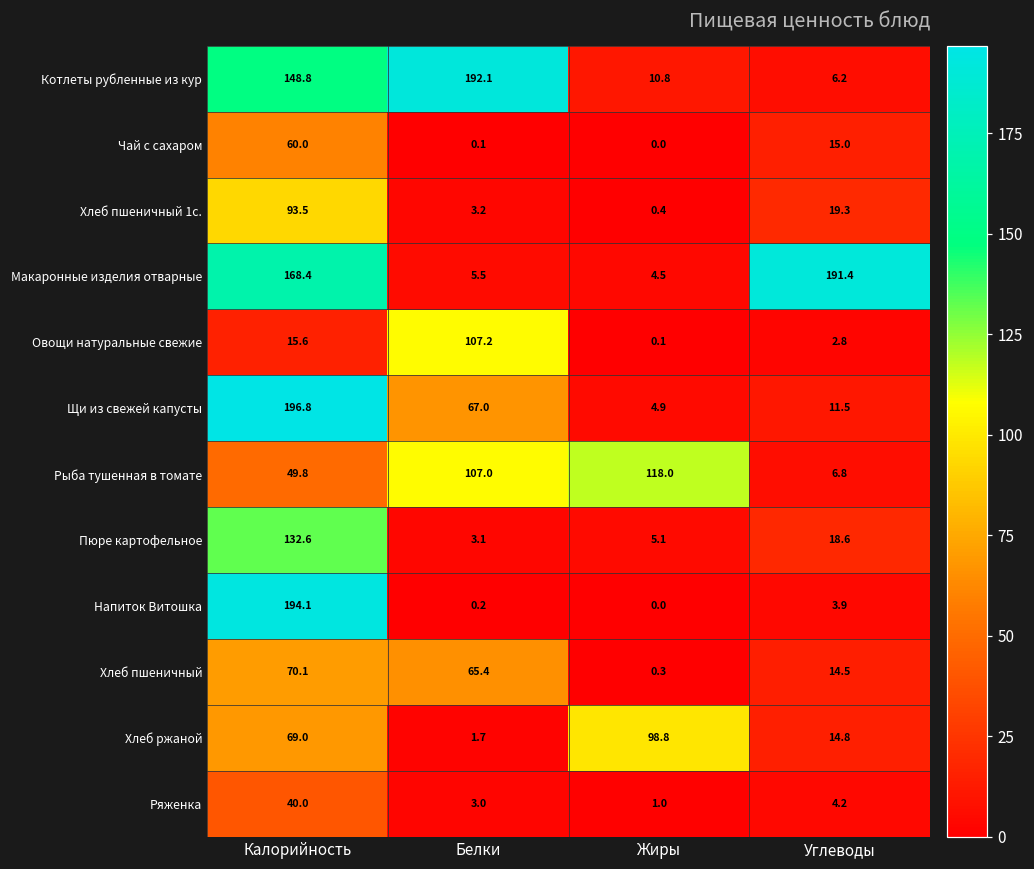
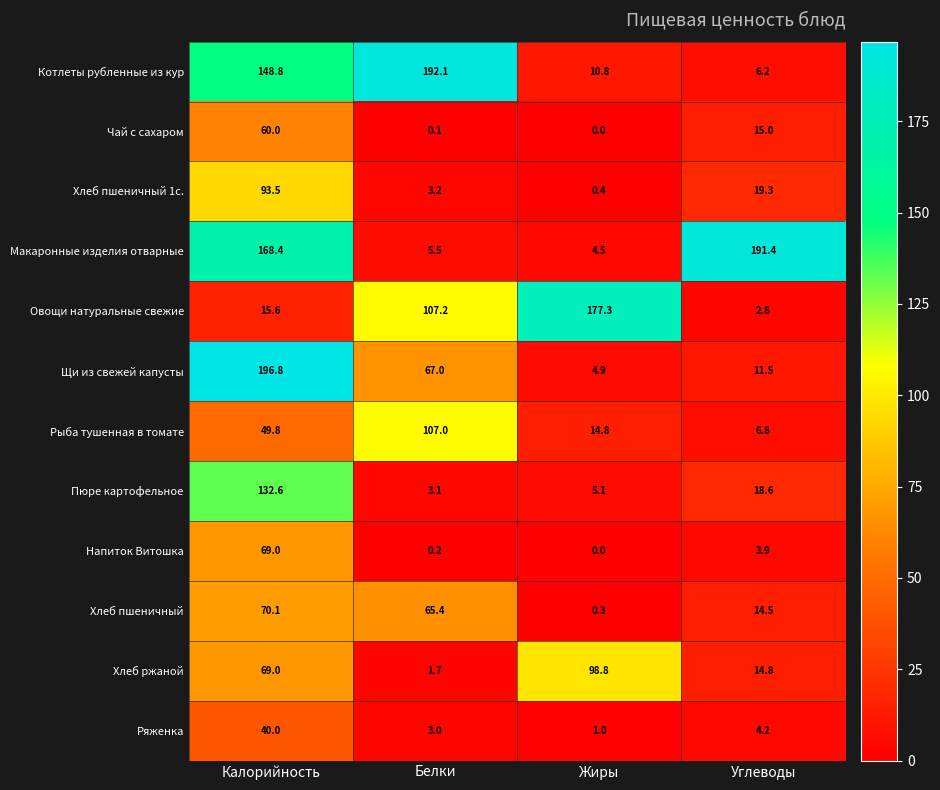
  {
    "Котлеты рубленные из кур": {
      "Калорийность": 148.8,
      "Белки": 192.1,
      "Жиры": 10.8,
      "Углеводы": 6.2
    },
    "Чай с сахаром": {
      "Калорийность": 60.0,
      "Белки": 0.1,
      "Жиры": 0.0,
      "Углеводы": 15.0
    },
    "Хлеб пшеничный 1с.": {
      "Калорийность": 93.5,
      "Белки": 3.2,
      "Жиры": 0.4,
      "Углеводы": 19.3
    },
    "Макаронные изделия отварные": {
      "Калорийность": 168.4,
      "Белки": 5.5,
      "Жиры": 4.5,
      "Углеводы": 191.4
    },
    "Овощи натуральные свежие": {
      "Калорийность": 15.6,
      "Белки": 107.2,
-     "Жиры": 0.1,
+     "Жиры": 177.3,
      "Углеводы": 2.8
    },
    "Щи из свежей капусты": {
      "Калорийность": 196.8,
      "Белки": 67.0,
      "Жиры": 4.9,
      "Углеводы": 11.5
    },
    "Рыба тушенная в томате": {
      "Калорийность": 49.8,
      "Белки": 107.0,
-     "Жиры": 118.0,
+     "Жиры": 14.8,
      "Углеводы": 6.8
    },
    "Пюре картофельное": {
      "Калорийность": 132.6,
      "Белки": 3.1,
      "Жиры": 5.1,
      "Углеводы": 18.6
    },
    "Напиток Витошка": {
-     "Калорийность": 194.1,
+     "Калорийность": 69.0,
      "Белки": 0.2,
      "Жиры": 0.0,
      "Углеводы": 3.9
    },
    "Хлеб пшеничный": {
      "Калорийность": 70.1,
      "Белки": 65.4,
      "Жиры": 0.3,
      "Углеводы": 14.5
    },
    "Хлеб ржаной": {
      "Калорийность": 69.0,
      "Белки": 1.7,
      "Жиры": 98.8,
      "Углеводы": 14.8
    },
    "Ряженка": {
      "Калорийность": 40.0,
      "Белки": 3.0,
      "Жиры": 1.0,
      "Углеводы": 4.2
    }
  }
